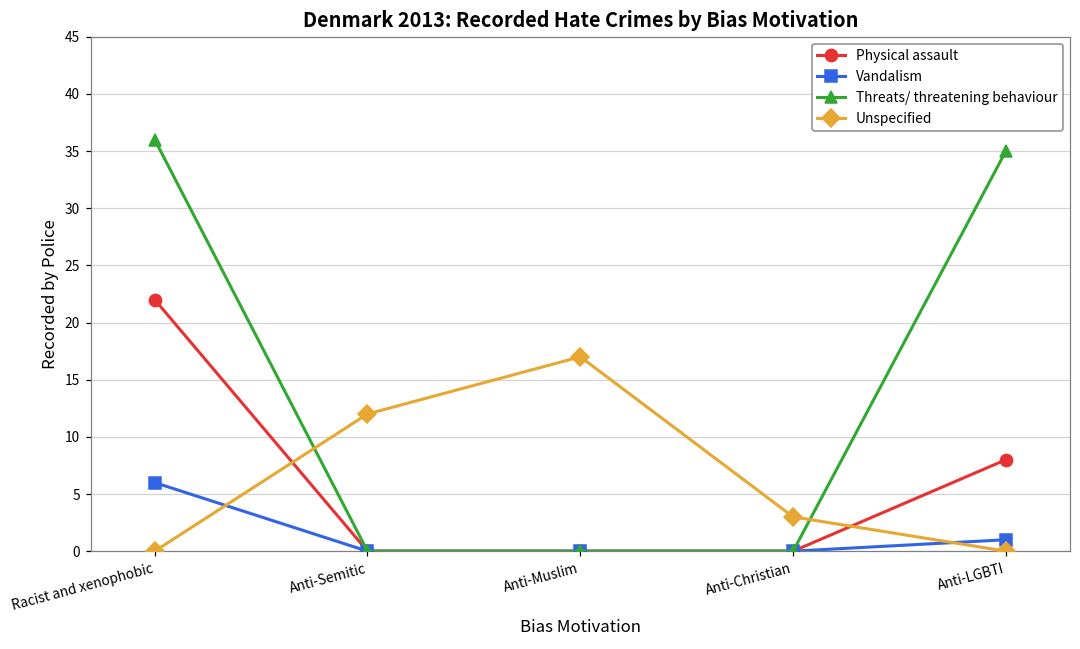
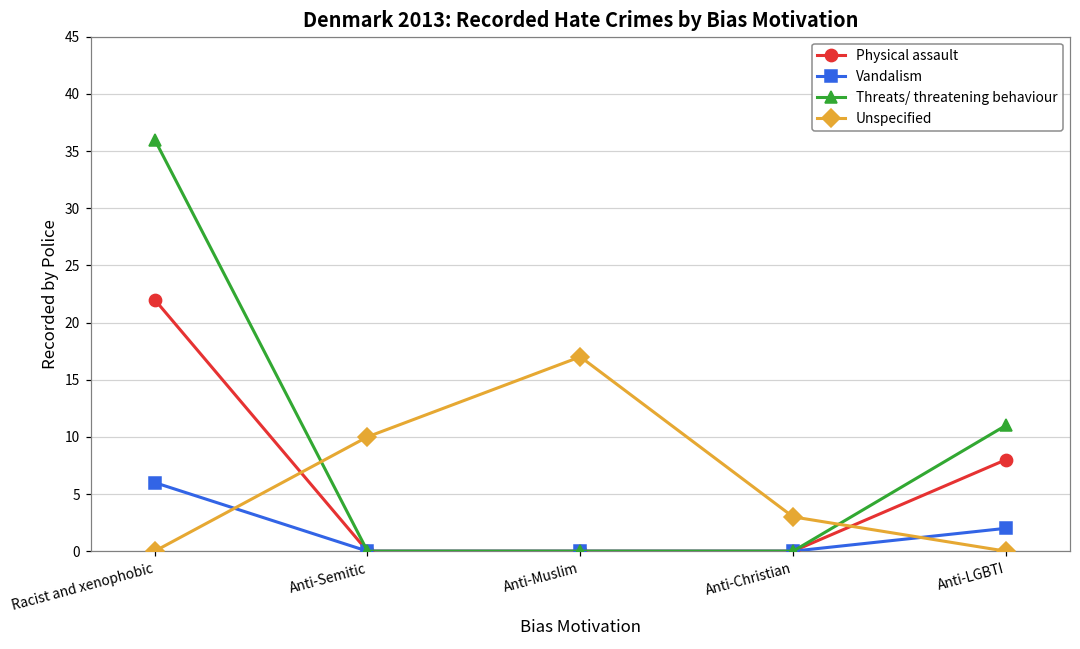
  {
    "Physical assault": {
      "Racist and xenophobic": 22,
      "Anti-LGBTI": 8
    },
    "Vandalism": {
      "Racist and xenophobic": 6,
-     "Anti-LGBTI": 1
+     "Anti-LGBTI": 2
    },
    "Threats/ threatening behaviour": {
      "Racist and xenophobic": 36,
-     "Anti-LGBTI": 35
+     "Anti-LGBTI": 11
    },
    "Unspecified": {
      "Racist and xenophobic": 0,
-     "Anti-Semitic": 12,
+     "Anti-Semitic": 10,
      "Anti-Muslim": 17,
      "Anti-Christian": 3,
      "Anti-LGBTI": 0
    }
  }
